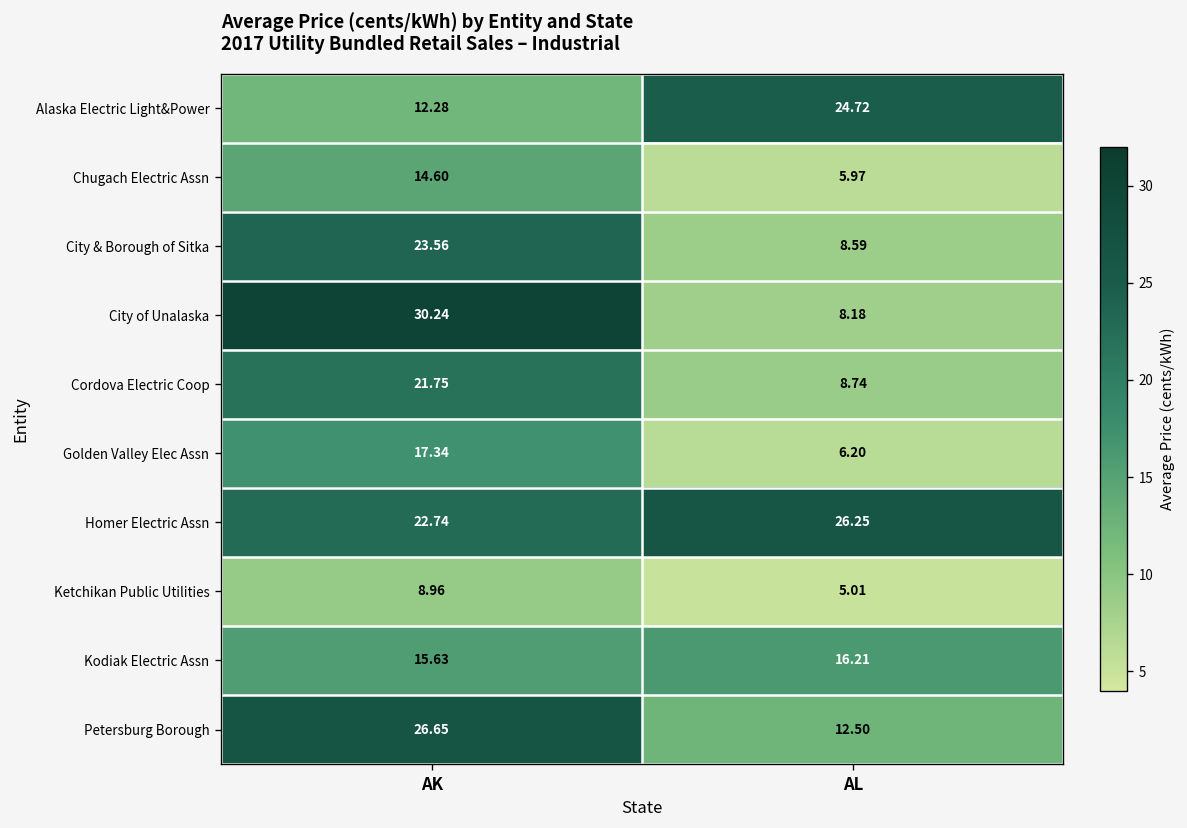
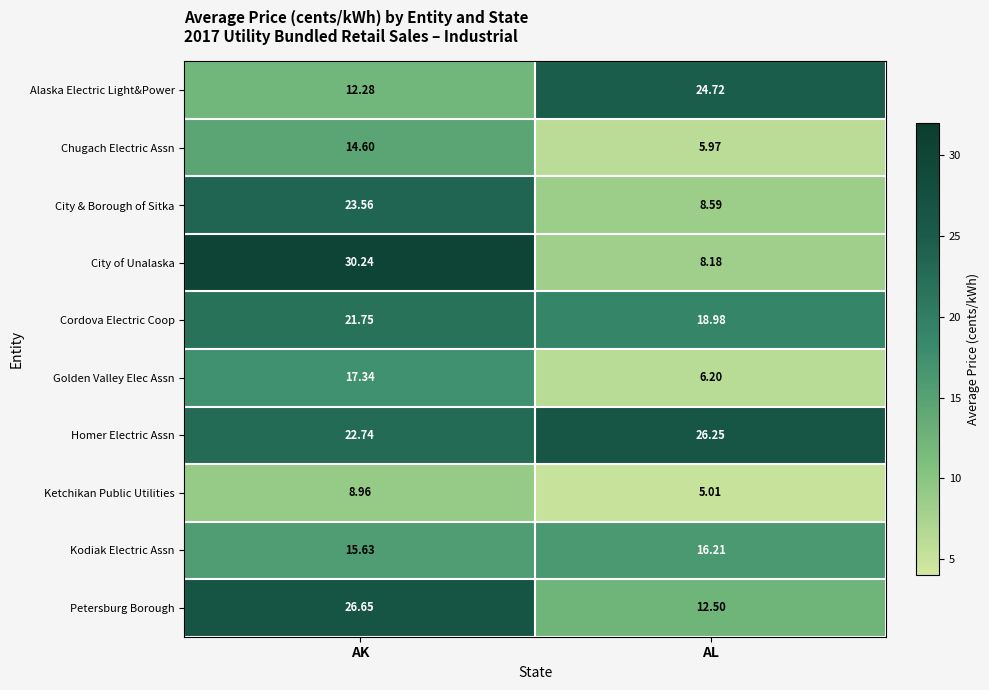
  {
    "Alaska Electric Light&Power": {
      "AK": 12.28,
      "AL": 24.72
    },
    "Chugach Electric Assn": {
      "AK": 14.60,
      "AL": 5.97
    },
    "City & Borough of Sitka": {
      "AK": 23.56,
      "AL": 8.59
    },
    "City of Unalaska": {
      "AK": 30.24,
      "AL": 8.18
    },
    "Cordova Electric Coop": {
      "AK": 21.75,
-     "AL": 8.74
+     "AL": 18.98
    },
    "Golden Valley Elec Assn": {
      "AK": 17.34,
      "AL": 6.20
    },
    "Homer Electric Assn": {
      "AK": 22.74,
      "AL": 26.25
    },
    "Ketchikan Public Utilities": {
      "AK": 8.96,
      "AL": 5.01
    },
    "Kodiak Electric Assn": {
      "AK": 15.63,
      "AL": 16.21
    },
    "Petersburg Borough": {
      "AK": 26.65,
      "AL": 12.50
    }
  }
